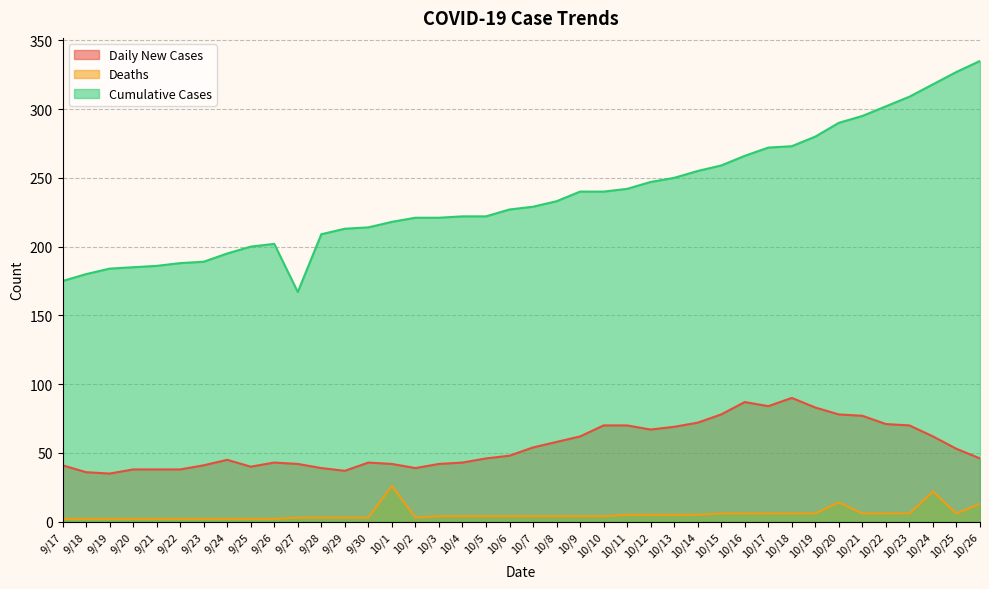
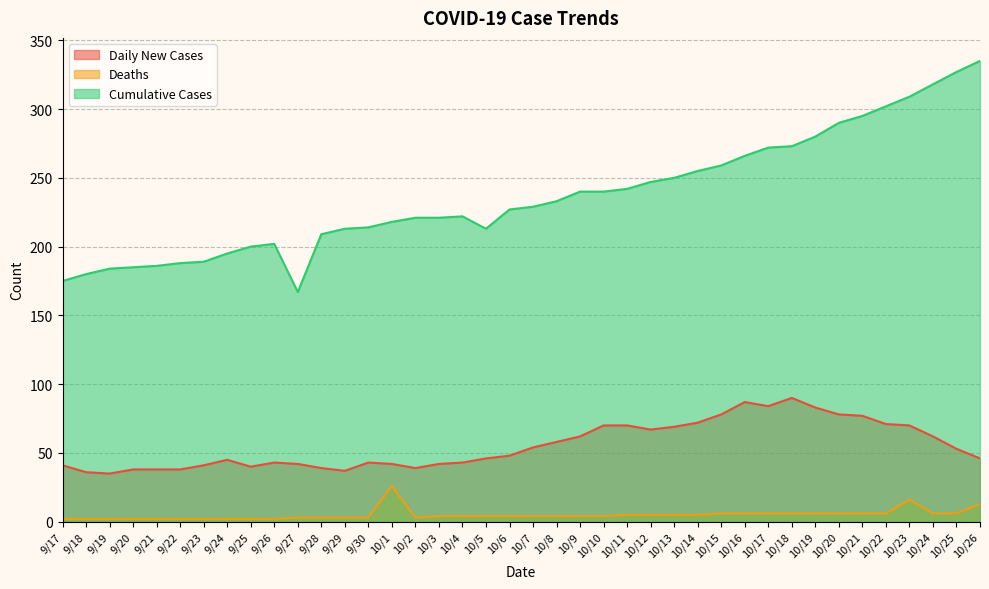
  {
    "Daily New Cases": {
      "9/17": 41,
      "9/18": 36,
      "9/19": 35,
      "9/20": 38,
      "9/21": 38,
      "9/22": 38,
      "9/23": 41,
      "9/24": 45,
      "9/25": 40,
      "9/26": 43,
      "9/27": 42,
      "9/28": 39,
      "9/29": 37,
      "9/30": 43,
      "10/1": 42,
      "10/2": 39,
      "10/3": 42,
      "10/4": 43,
      "10/5": 46,
      "10/6": 48,
      "10/7": 54,
      "10/8": 58,
      "10/9": 62,
      "10/10": 70,
      "10/11": 70,
      "10/12": 67,
      "10/13": 69,
      "10/14": 72,
      "10/15": 78,
      "10/16": 87,
      "10/17": 84,
      "10/18": 90,
      "10/19": 83,
      "10/20": 78,
      "10/21": 77,
      "10/22": 71,
      "10/23": 70,
      "10/24": 62,
      "10/25": 53,
      "10/26": 46
    },
    "Deaths": {
      "9/17": 2,
      "9/18": 2,
      "9/19": 2,
      "9/20": 2,
      "9/21": 2,
      "9/22": 2,
      "9/23": 2,
      "9/24": 2,
      "9/25": 2,
      "9/26": 2,
      "9/27": 3,
      "9/28": 3,
      "9/29": 3,
      "9/30": 3,
      "10/1": 26,
      "10/2": 3,
      "10/3": 4,
      "10/4": 4,
      "10/5": 4,
      "10/6": 4,
      "10/7": 4,
      "10/8": 4,
      "10/9": 4,
      "10/10": 4,
      "10/11": 5,
      "10/12": 5,
      "10/13": 5,
      "10/14": 5,
      "10/15": 6,
      "10/16": 6,
      "10/17": 6,
      "10/18": 6,
      "10/19": 6,
-     "10/20": 14,
+     "10/20": 6,
      "10/21": 6,
      "10/22": 6,
-     "10/23": 6,
-     "10/24": 22,
+     "10/23": 16,
+     "10/24": 6,
      "10/25": 6,
      "10/26": 13
    },
    "Cumulative Cases": {
      "9/17": 175,
      "9/18": 180,
      "9/19": 184,
      "9/20": 185,
      "9/21": 186,
      "9/22": 188,
      "9/23": 189,
      "9/24": 195,
      "9/25": 200,
      "9/26": 202,
      "9/27": 167,
      "9/28": 209,
      "9/29": 213,
      "9/30": 214,
      "10/1": 218,
      "10/2": 221,
      "10/3": 221,
      "10/4": 222,
-     "10/5": 222,
+     "10/5": 213,
      "10/6": 227,
      "10/7": 229,
      "10/8": 233,
      "10/9": 240,
      "10/10": 240,
      "10/11": 242,
      "10/12": 247,
      "10/13": 250,
      "10/14": 255,
      "10/15": 259,
      "10/16": 266,
      "10/17": 272,
      "10/18": 273,
      "10/19": 280,
      "10/20": 290,
      "10/21": 295,
      "10/22": 302,
      "10/23": 309,
      "10/24": 318,
      "10/25": 327,
      "10/26": 335
    }
  }
